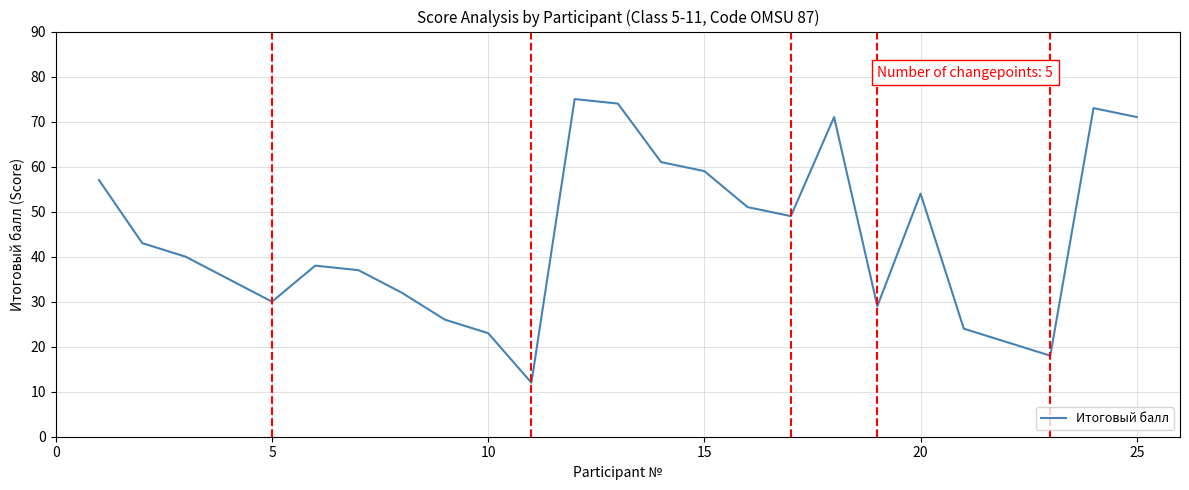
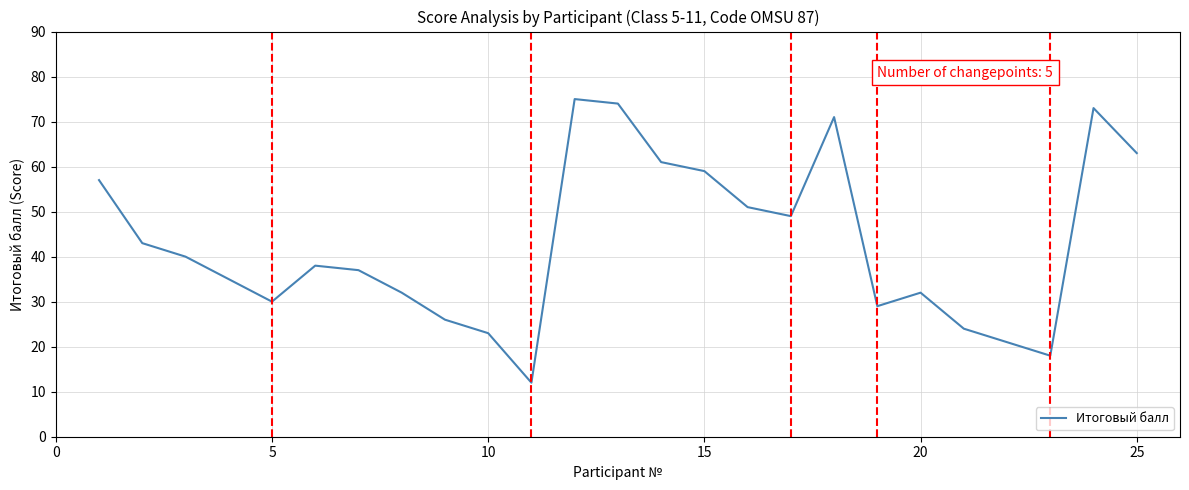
  {
    "5": 30,
    "10": 23,
    "15": 59,
-   "20": 54,
-   "25": 71
+   "20": 32,
+   "25": 63
  }
